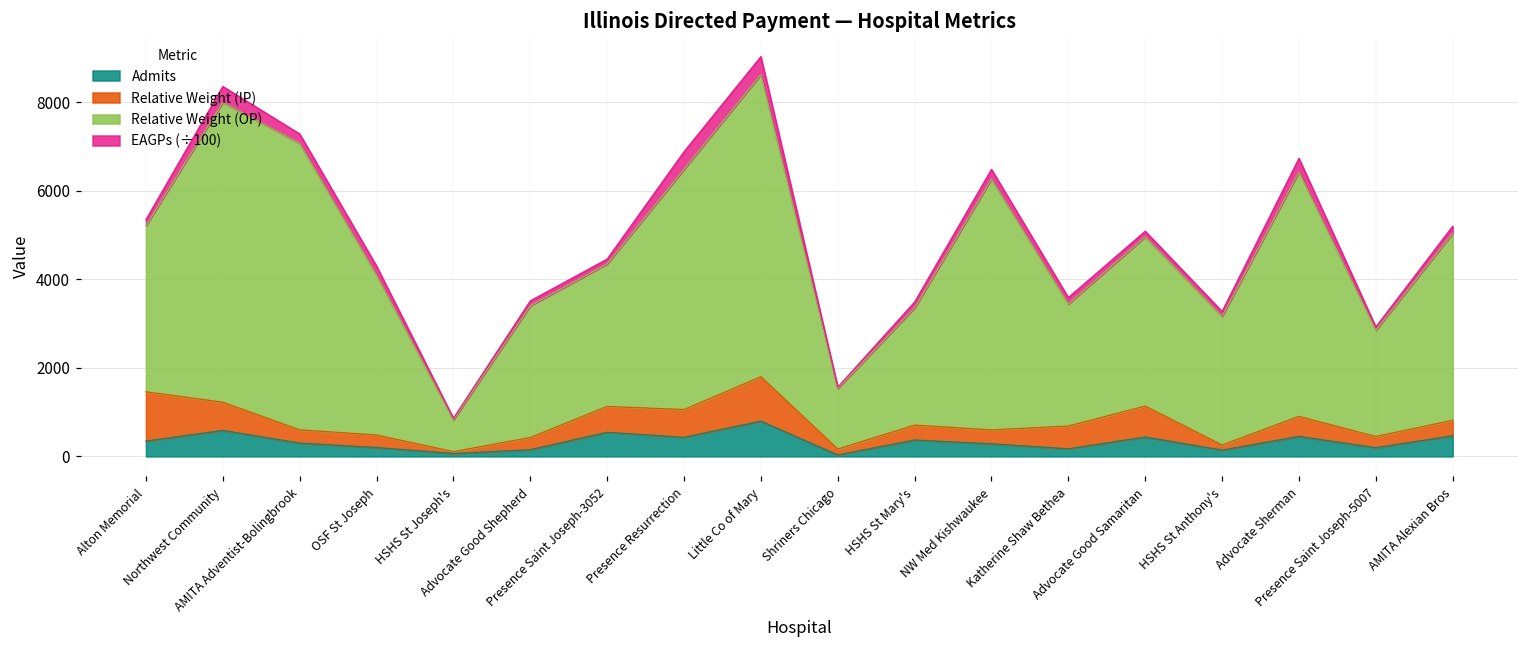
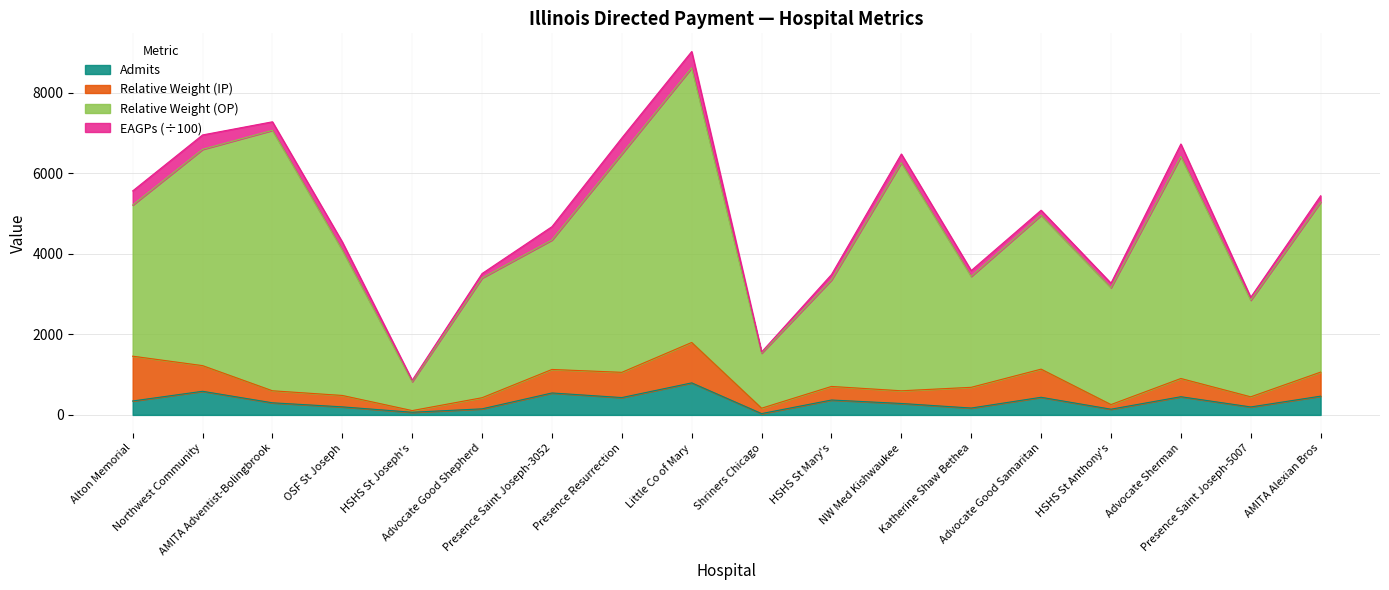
  {
    "Admits": {
      "Alton Memorial": 300,
      "Northwest Community": 600,
      "AMITA Adventist-Bolingbrook": 300,
      "OSF St Joseph": 200,
      "Advocate Good Shepherd": 200,
      "Presence Saint Joseph-3052": 500,
      "Presence Resurrection": 400,
      "Little Co of Mary": 800,
      "Shriners Chicago": 0,
      "HSHS St Mary's": 400,
      "NW Med Kishwaukee": 300,
      "Katherine Shaw Bethea": 200,
      "Advocate Good Samaritan": 400,
      "HSHS St Anthony's": 100,
      "Advocate Sherman": 500,
      "Presence Saint Joseph-5007": 200,
      "AMITA Alexian Bros": 500
    },
    "Relative Weight (IP)": {
      "Alton Memorial": 1100,
      "Northwest Community": 600,
      "AMITA Adventist-Bolingbrook": 300,
      "OSF St Joseph": 300,
      "Advocate Good Shepherd": 300,
      "Presence Saint Joseph-3052": 600,
      "Presence Resurrection": 600,
      "Little Co of Mary": 1000,
      "Shriners Chicago": 100,
      "HSHS St Mary's": 300,
      "NW Med Kishwaukee": 300,
      "Katherine Shaw Bethea": 500,
      "Advocate Good Samaritan": 700,
      "HSHS St Anthony's": 100,
      "Advocate Sherman": 500,
      "Presence Saint Joseph-5007": 300,
-     "AMITA Alexian Bros": 300
+     "AMITA Alexian Bros": 600
    },
    "Relative Weight (OP)": {
      "Alton Memorial": 3800,
-     "Northwest Community": 6800,
+     "Northwest Community": 5400,
      "AMITA Adventist-Bolingbrook": 6500,
      "OSF St Joseph": 3600,
      "Advocate Good Shepherd": 3000,
      "Presence Saint Joseph-3052": 3200,
      "Presence Resurrection": 5400,
      "Little Co of Mary": 6800,
      "HSHS St Mary's": 2600,
      "NW Med Kishwaukee": 5700,
      "Katherine Shaw Bethea": 2800,
      "Advocate Good Samaritan": 3800,
      "HSHS St Anthony's": 2900,
      "Advocate Sherman": 5500,
      "Presence Saint Joseph-5007": 2400,
      "AMITA Alexian Bros": 4200
    },
    "EAGPs (÷100)": {
-     "Alton Memorial": 100,
+     "Alton Memorial": 400,
      "Northwest Community": 400,
      "AMITA Adventist-Bolingbrook": 200,
      "OSF St Joseph": 200,
      "Advocate Good Shepherd": 100,
-     "Presence Saint Joseph-3052": 100,
+     "Presence Saint Joseph-3052": 300,
      "Presence Resurrection": 400,
      "Little Co of Mary": 400,
      "HSHS St Mary's": 100,
      "NW Med Kishwaukee": 200,
      "Katherine Shaw Bethea": 100,
      "Advocate Good Samaritan": 100,
      "HSHS St Anthony's": 100,
      "Advocate Sherman": 300,
      "Presence Saint Joseph-5007": 100,
      "AMITA Alexian Bros": 200
    }
  }
